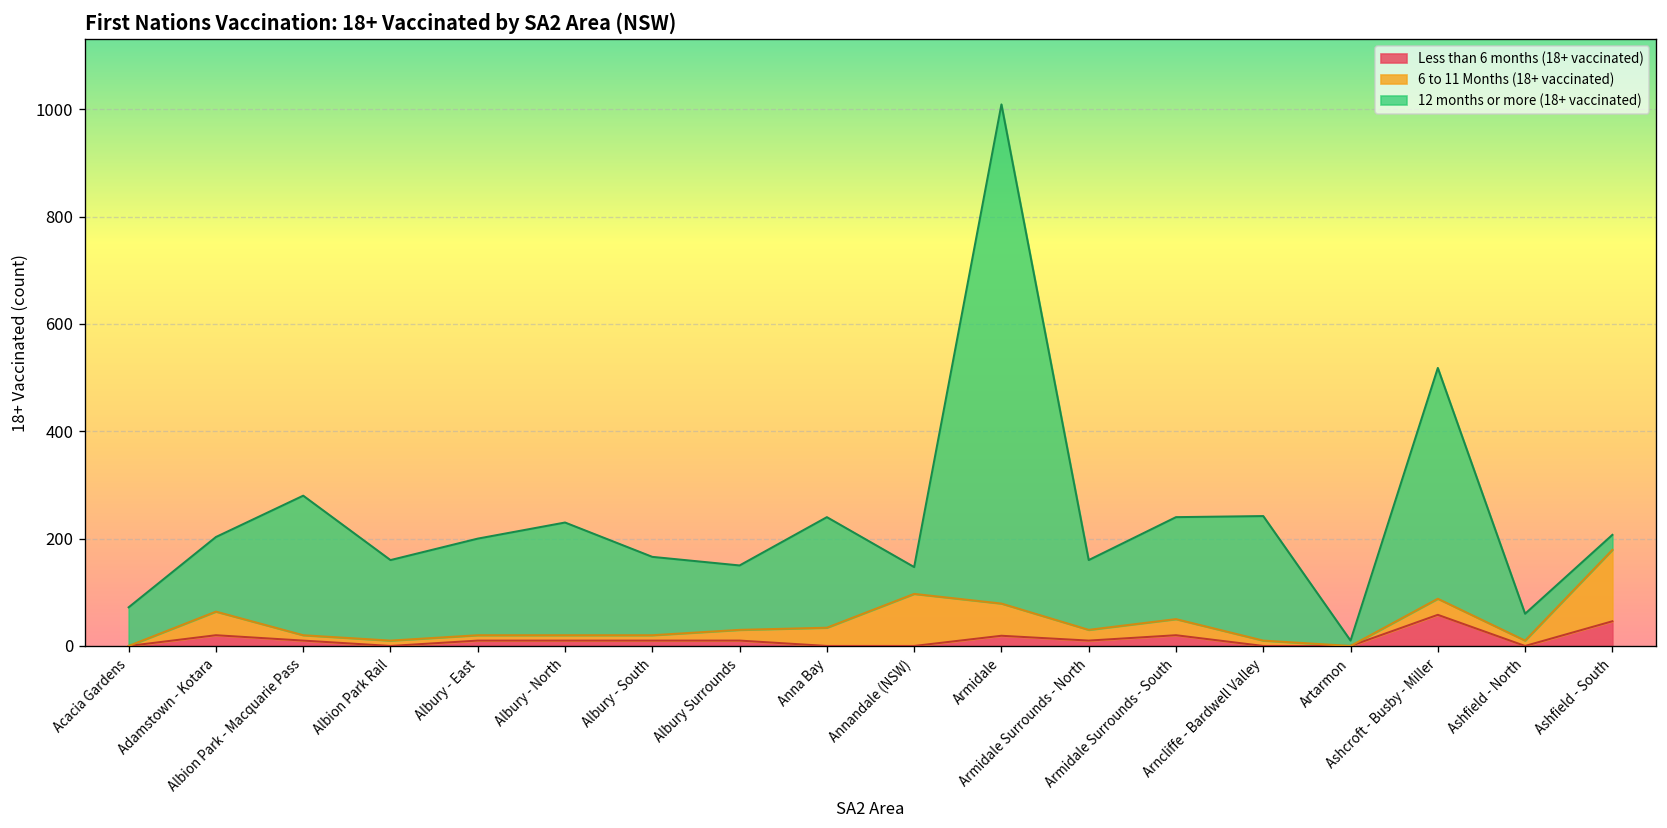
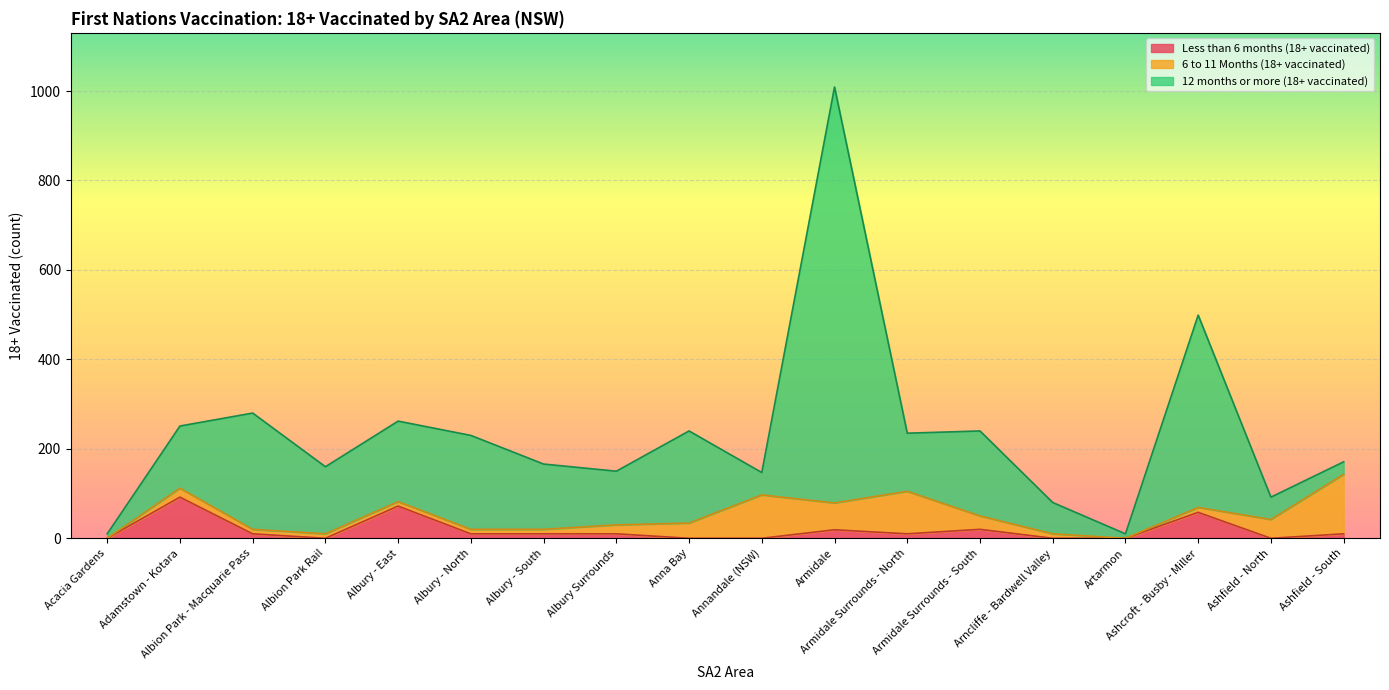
  {
    "Less than 6 months (18+ vaccinated)": {
-     "Adamstown - Kotara": 20,
+     "Adamstown - Kotara": 90,
      "Albion Park - Macquarie Pass": 10,
      "Albion Park Rail": 0,
-     "Albury - East": 10,
+     "Albury - East": 70,
      "Albury - North": 10,
      "Albury - South": 10,
      "Albury Surrounds": 10,
      "Anna Bay": 0,
      "Annandale (NSW)": 0,
      "Armidale": 20,
      "Armidale Surrounds - North": 10,
      "Armidale Surrounds - South": 20,
      "Arncliffe - Bardwell Valley": 0,
      "Ashcroft - Busby - Miller": 60,
      "Ashfield - North": 0,
-     "Ashfield - South": 50
+     "Ashfield - South": 10
    },
    "6 to 11 Months (18+ vaccinated)": {
-     "Adamstown - Kotara": 40,
+     "Adamstown - Kotara": 20,
      "Albion Park - Macquarie Pass": 10,
      "Albion Park Rail": 10,
      "Albury - East": 10,
      "Albury - North": 10,
      "Albury - South": 10,
      "Albury Surrounds": 20,
      "Anna Bay": 30,
      "Annandale (NSW)": 100,
      "Armidale": 60,
-     "Armidale Surrounds - North": 20,
+     "Armidale Surrounds - North": 100,
      "Armidale Surrounds - South": 30,
      "Arncliffe - Bardwell Valley": 10,
-     "Ashcroft - Busby - Miller": 30,
-     "Ashfield - North": 10,
+     "Ashcroft - Busby - Miller": 10,
+     "Ashfield - North": 40,
      "Ashfield - South": 130
    },
    "12 months or more (18+ vaccinated)": {
-     "Acacia Gardens": 70,
+     "Acacia Gardens": 10,
      "Adamstown - Kotara": 140,
      "Albion Park - Macquarie Pass": 260,
      "Albion Park Rail": 150,
      "Albury - East": 180,
      "Albury - North": 210,
      "Albury - South": 150,
      "Albury Surrounds": 120,
      "Anna Bay": 210,
      "Annandale (NSW)": 50,
      "Armidale": 930,
      "Armidale Surrounds - North": 130,
      "Armidale Surrounds - South": 190,
-     "Arncliffe - Bardwell Valley": 230,
+     "Arncliffe - Bardwell Valley": 70,
      "Artarmon": 10,
      "Ashcroft - Busby - Miller": 430,
      "Ashfield - North": 50,
      "Ashfield - South": 30
    }
  }
